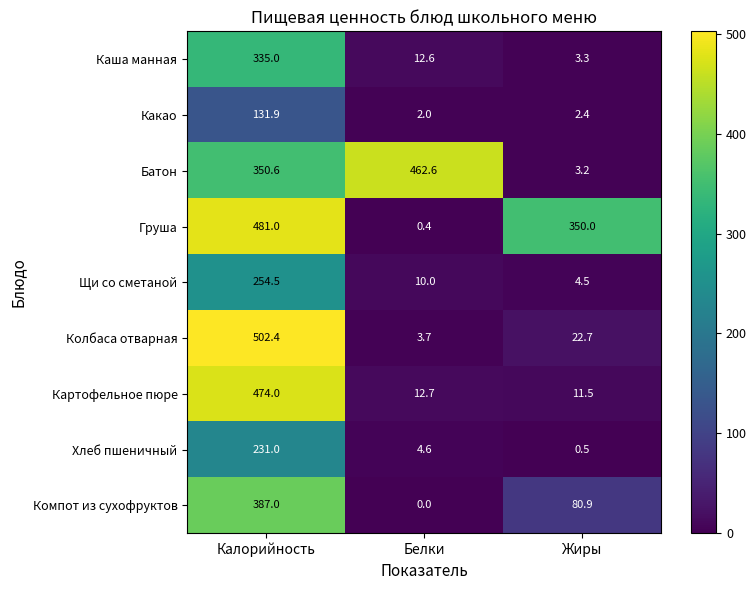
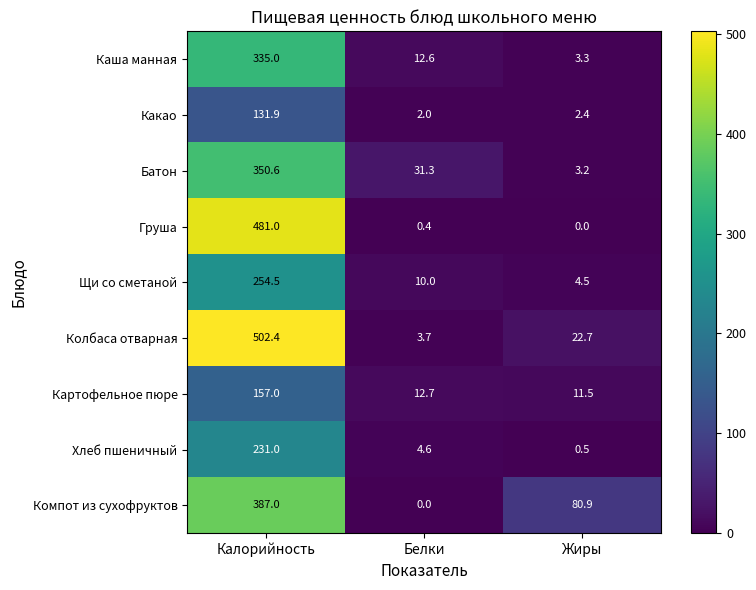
  {
    "Каша манная": {
      "Калорийность": 335.0,
      "Белки": 12.6,
      "Жиры": 3.3
    },
    "Какао": {
      "Калорийность": 131.9,
      "Белки": 2.0,
      "Жиры": 2.4
    },
    "Батон": {
      "Калорийность": 350.6,
-     "Белки": 462.6,
+     "Белки": 31.3,
      "Жиры": 3.2
    },
    "Груша": {
      "Калорийность": 481.0,
      "Белки": 0.4,
-     "Жиры": 350.0
+     "Жиры": 0.0
    },
    "Щи со сметаной": {
      "Калорийность": 254.5,
      "Белки": 10.0,
      "Жиры": 4.5
    },
    "Колбаса отварная": {
      "Калорийность": 502.4,
      "Белки": 3.7,
      "Жиры": 22.7
    },
    "Картофельное пюре": {
-     "Калорийность": 474.0,
+     "Калорийность": 157.0,
      "Белки": 12.7,
      "Жиры": 11.5
    },
    "Хлеб пшеничный": {
      "Калорийность": 231.0,
      "Белки": 4.6,
      "Жиры": 0.5
    },
    "Компот из сухофруктов": {
      "Калорийность": 387.0,
      "Белки": 0.0,
      "Жиры": 80.9
    }
  }
